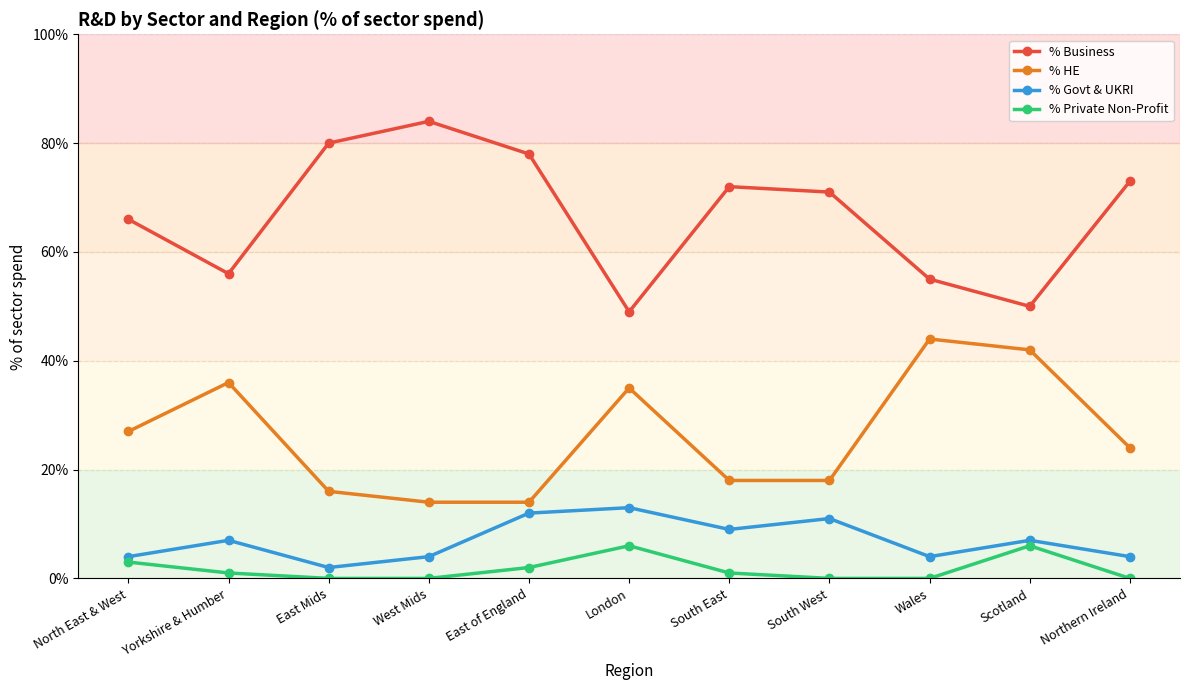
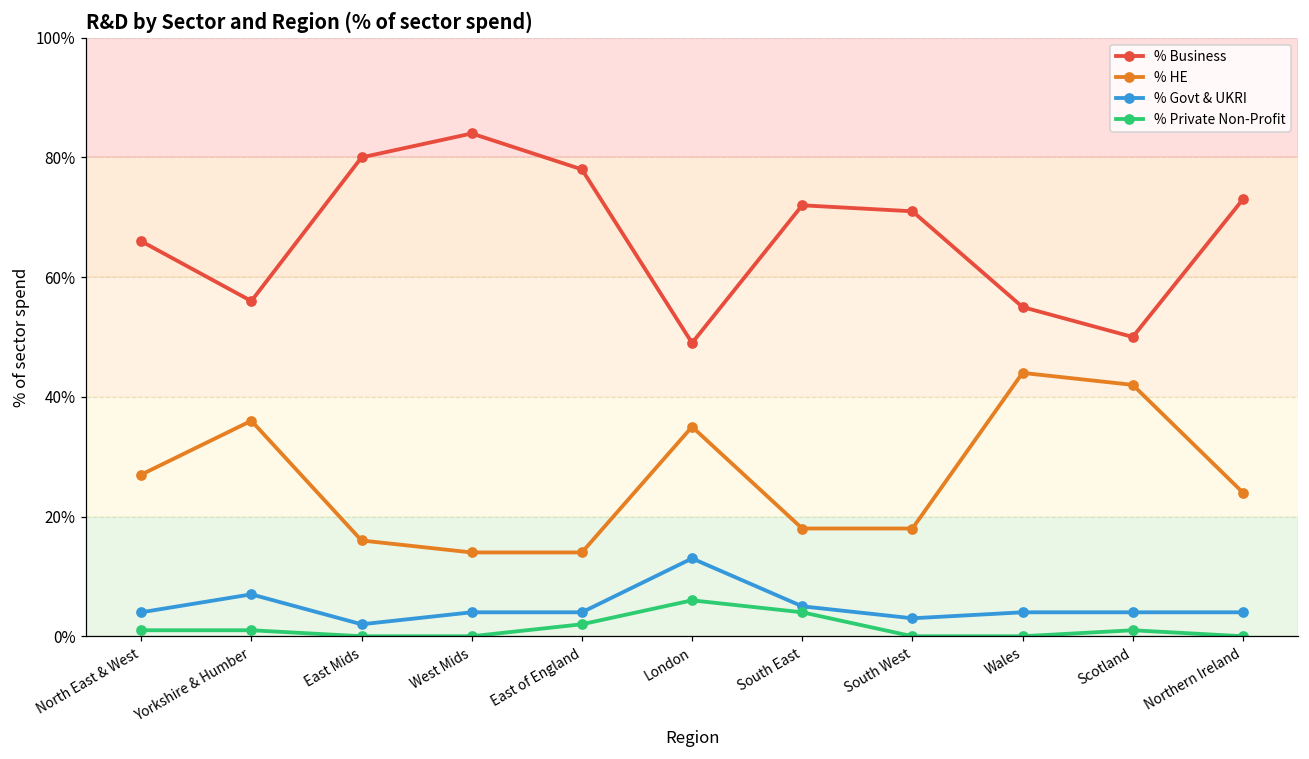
  {
    "% Govt & UKRI": {
      "North East & West": "4%",
      "Yorkshire & Humber": "7%",
      "East Mids": "2%",
      "West Mids": "4%",
-     "East of England": "12%",
+     "East of England": "4%",
      "London": "13%",
-     "South East": "9%",
-     "South West": "11%",
+     "South East": "5%",
+     "South West": "3%",
      "Wales": "4%",
-     "Scotland": "7%",
+     "Scotland": "4%",
      "Northern Ireland": "4%"
    },
    "% Private Non-Profit": {
-     "North East & West": "3%",
+     "North East & West": "1%",
      "Yorkshire & Humber": "1%",
      "East Mids": "0%",
      "West Mids": "0%",
      "East of England": "2%",
      "London": "6%",
-     "South East": "1%",
+     "South East": "4%",
      "South West": "0%",
      "Wales": "0%",
-     "Scotland": "6%",
+     "Scotland": "1%",
      "Northern Ireland": "0%"
    }
  }
